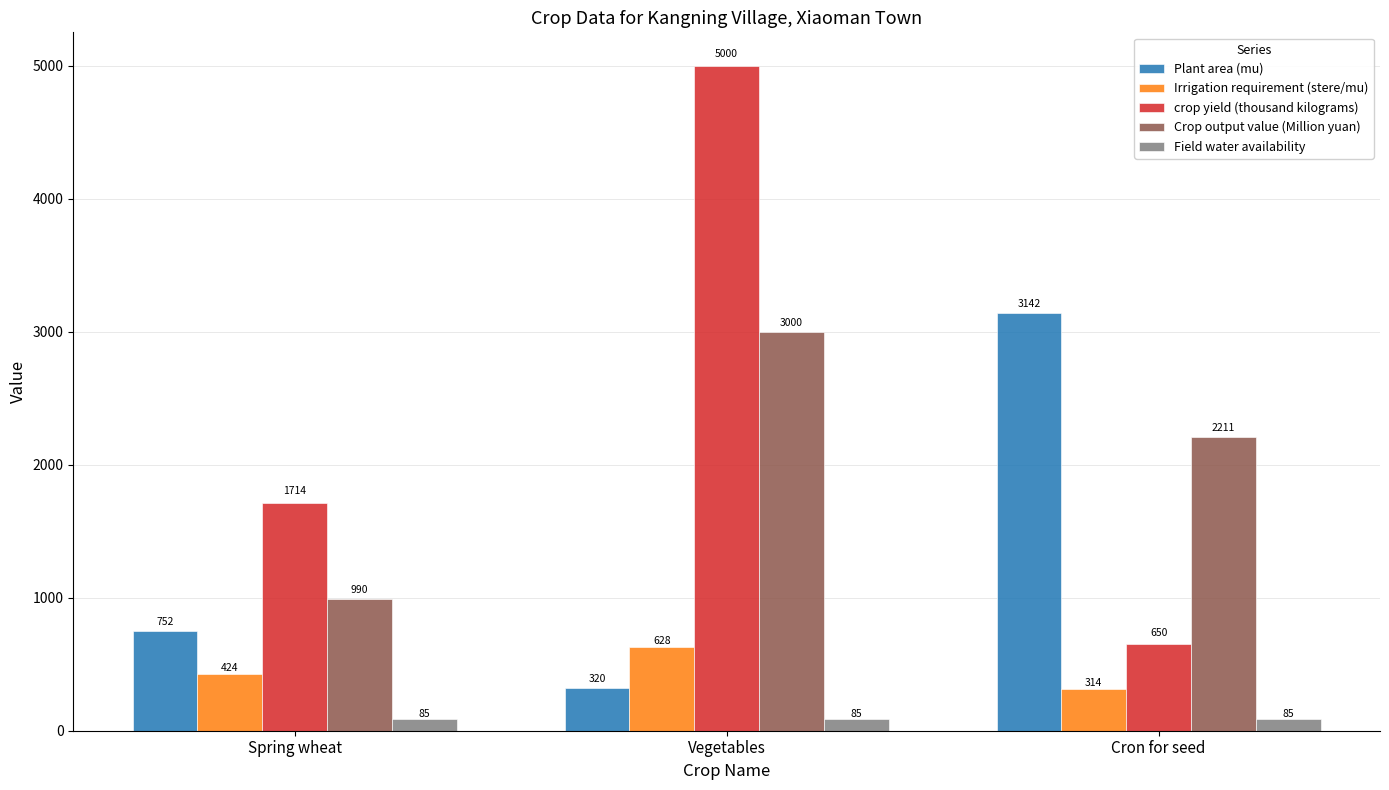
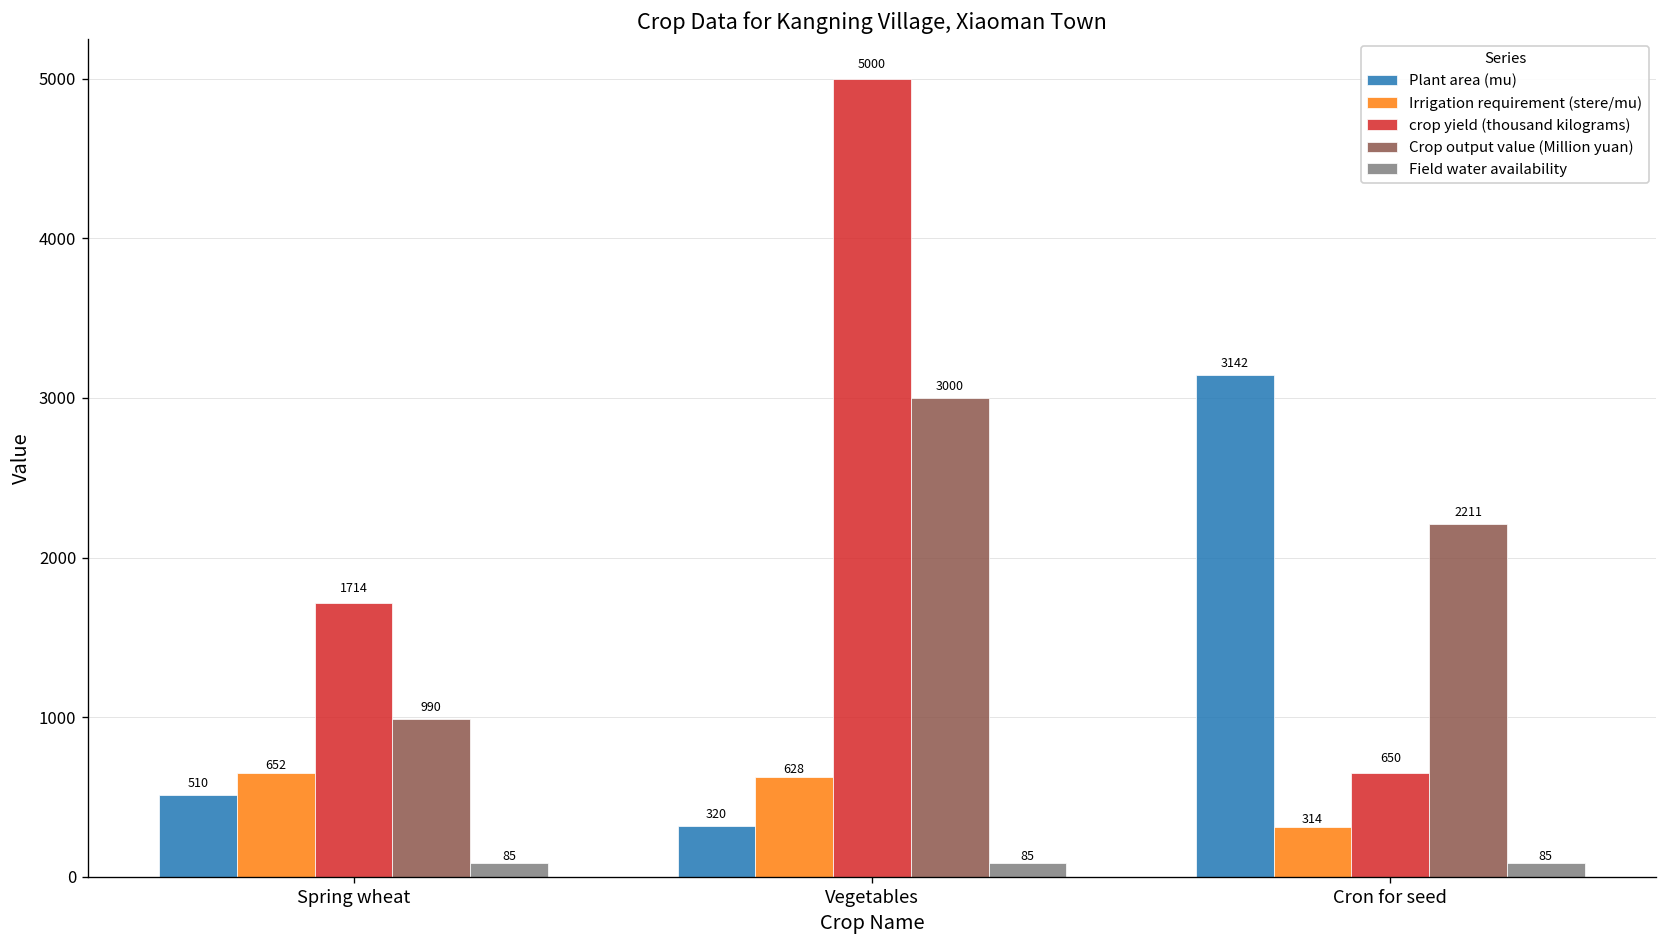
  {
    "Plant area (mu)": {
-     "Spring wheat": 752,
+     "Spring wheat": 510,
      "Vegetables": 320,
      "Cron for seed": 3142
    },
    "Irrigation requirement (stere/mu)": {
-     "Spring wheat": 424,
+     "Spring wheat": 652,
      "Vegetables": 628,
      "Cron for seed": 314
    },
    "crop yield (thousand kilograms)": {
      "Spring wheat": 1714,
      "Vegetables": 5000,
      "Cron for seed": 650
    },
    "Crop output value (Million yuan)": {
      "Spring wheat": 990,
      "Vegetables": 3000,
      "Cron for seed": 2211
    },
    "Field water availability": {
      "Spring wheat": 85,
      "Vegetables": 85,
      "Cron for seed": 85
    }
  }
